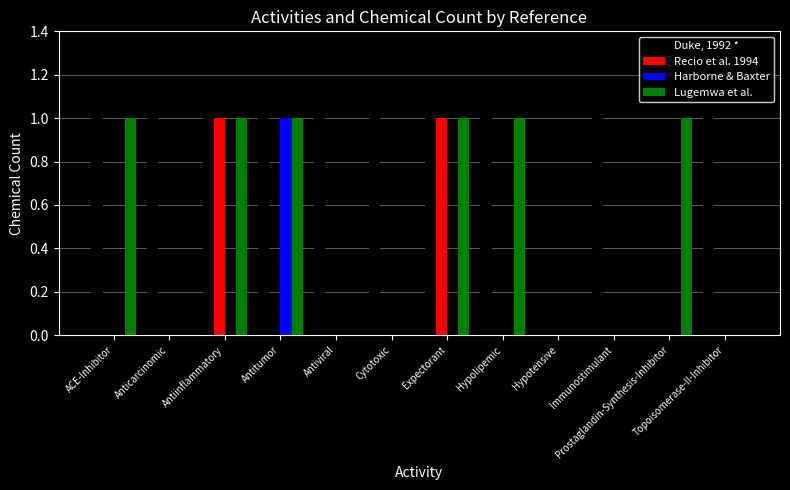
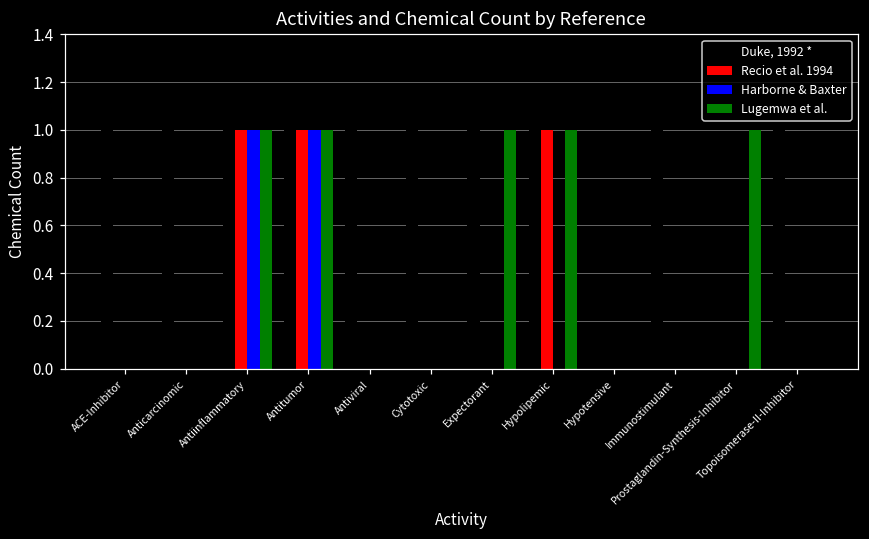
  {
    "Duke, 1992 *": {
      "ACE-Inhibitor": 1,
      "Anticarcinomic": 1,
      "Antiinflammatory": 1,
      "Antitumor": 1,
      "Antiviral": 1,
      "Cytotoxic": 1,
      "Expectorant": 1,
      "Hypolipemic": 1,
      "Hypotensive": 0,
      "Immunostimulant": 1,
      "Prostaglandin-Synthesis-Inhibitor": 0,
      "Topoisomerase-II-Inhibitor": 1
    },
    "Recio et al. 1994": {
      "ACE-Inhibitor": 0,
      "Anticarcinomic": 0,
      "Antiinflammatory": 1,
-     "Antitumor": 0,
+     "Antitumor": 1,
      "Antiviral": 0,
      "Cytotoxic": 0,
-     "Expectorant": 1,
-     "Hypolipemic": 0,
+     "Expectorant": 0,
+     "Hypolipemic": 1,
      "Hypotensive": 0,
      "Immunostimulant": 0,
      "Prostaglandin-Synthesis-Inhibitor": 0,
      "Topoisomerase-II-Inhibitor": 0
    },
    "Harborne & Baxter": {
      "ACE-Inhibitor": 0,
      "Anticarcinomic": 0,
-     "Antiinflammatory": 0,
+     "Antiinflammatory": 1,
      "Antitumor": 1,
      "Antiviral": 0,
      "Cytotoxic": 0,
      "Expectorant": 0,
      "Hypolipemic": 0,
      "Hypotensive": 0,
      "Immunostimulant": 0,
      "Prostaglandin-Synthesis-Inhibitor": 0,
      "Topoisomerase-II-Inhibitor": 0
    },
    "Lugemwa et al.": {
-     "ACE-Inhibitor": 1,
+     "ACE-Inhibitor": 0,
      "Anticarcinomic": 0,
      "Antiinflammatory": 1,
      "Antitumor": 1,
      "Antiviral": 0,
      "Cytotoxic": 0,
      "Expectorant": 1,
      "Hypolipemic": 1,
      "Hypotensive": 0,
      "Immunostimulant": 0,
      "Prostaglandin-Synthesis-Inhibitor": 1,
      "Topoisomerase-II-Inhibitor": 0
    }
  }
